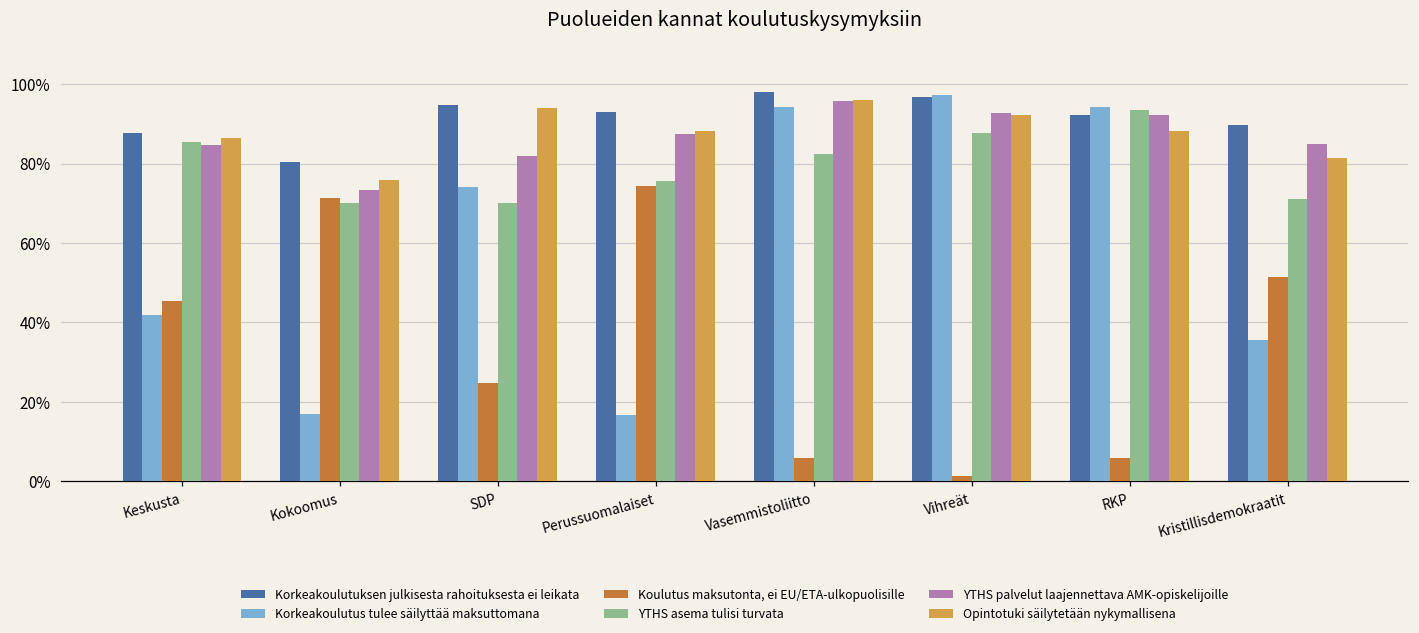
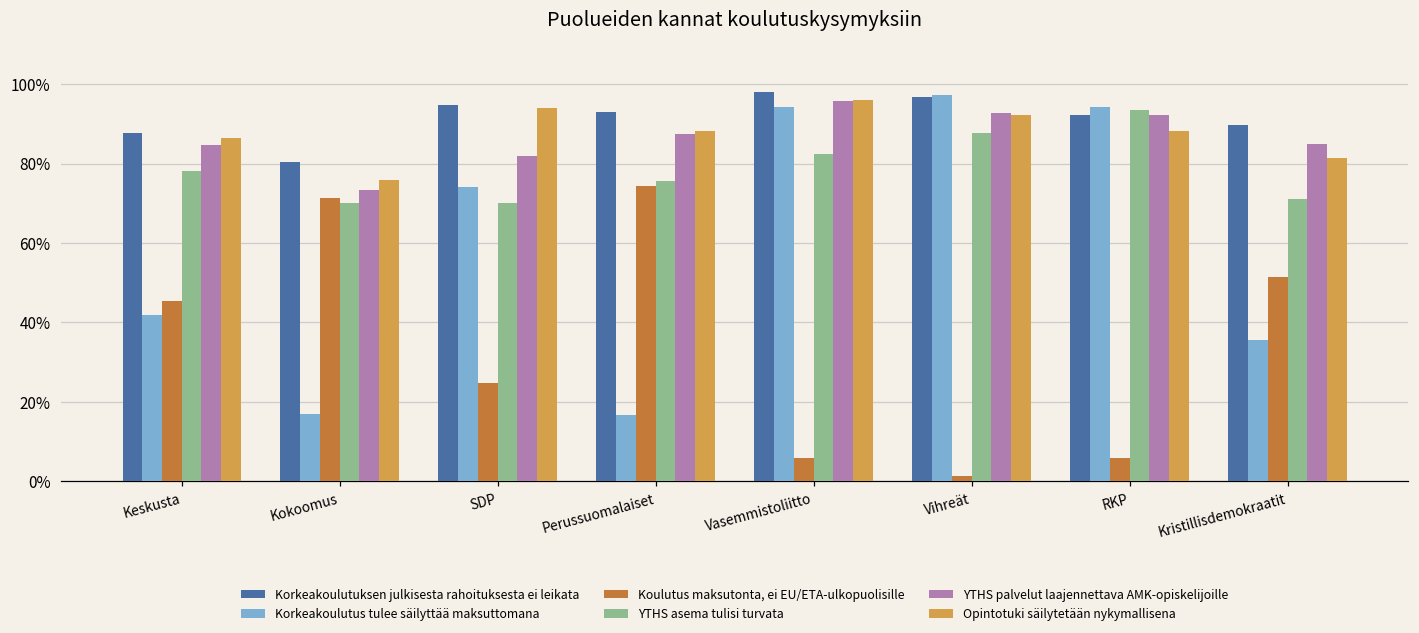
  {
    "Korkeakoulutuksen julkisesta rahoituksesta ei leikata": {
      "Keskusta": "88%",
      "Kokoomus": "81%",
      "SDP": "95%",
      "Perussuomalaiset": "93%",
      "Vasemmistoliitto": "98%",
      "Vihreät": "97%",
      "RKP": "92%",
      "Kristillisdemokraatit": "90%"
    },
    "Korkeakoulutus tulee säilyttää maksuttomana": {
      "Keskusta": "42%",
      "Kokoomus": "17%",
      "SDP": "74%",
      "Perussuomalaiset": "17%",
      "Vasemmistoliitto": "94%",
      "Vihreät": "97%",
      "RKP": "94%",
      "Kristillisdemokraatit": "36%"
    },
    "YTHS asema tulisi turvata": {
-     "Keskusta": "85%",
+     "Keskusta": "78%",
      "Kokoomus": "70%",
      "SDP": "70%",
      "Perussuomalaiset": "76%",
      "Vasemmistoliitto": "82%",
      "Vihreät": "88%",
      "RKP": "94%",
      "Kristillisdemokraatit": "71%"
    },
    "YTHS palvelut laajennettava AMK-opiskelijoille": {
      "Keskusta": "85%",
      "Kokoomus": "73%",
      "SDP": "82%",
      "Perussuomalaiset": "88%",
      "Vasemmistoliitto": "96%",
      "Vihreät": "93%",
      "RKP": "92%",
      "Kristillisdemokraatit": "85%"
    }
  }
